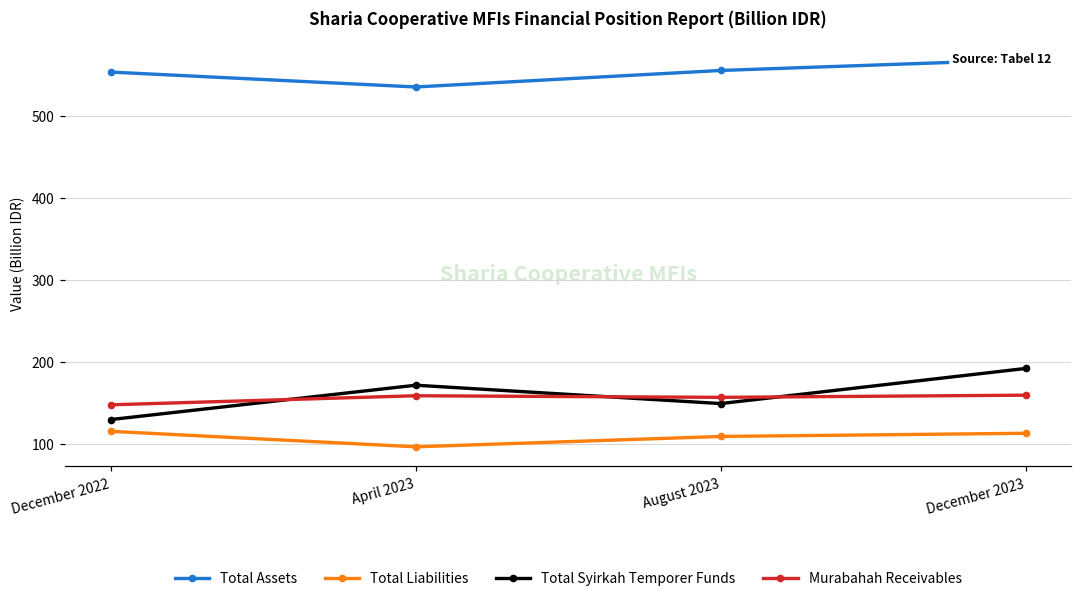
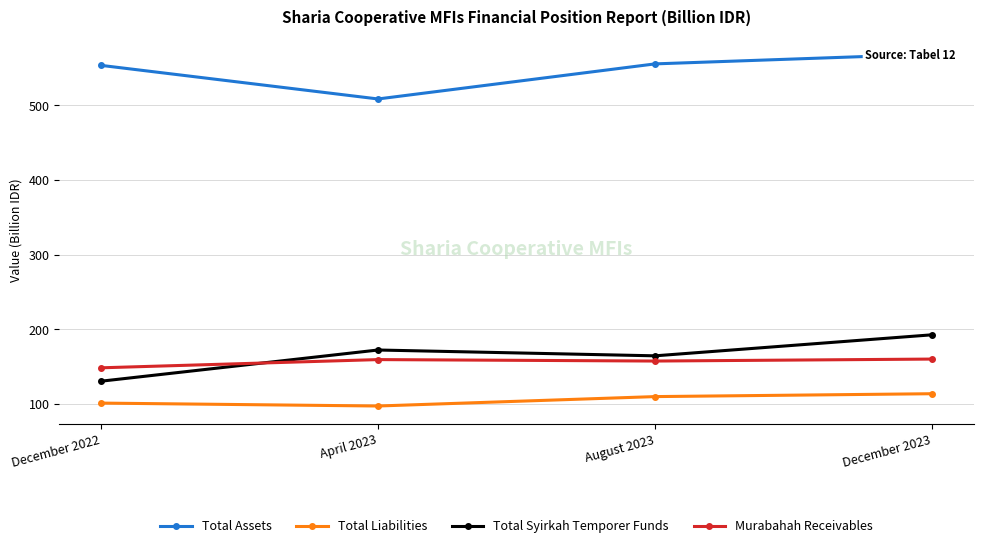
  {
    "Total Assets": {
      "December 2022": 550,
-     "April 2023": 540,
+     "April 2023": 510,
      "August 2023": 560
    },
    "Total Liabilities": {
-     "December 2022": 120,
+     "December 2022": 100,
      "April 2023": 100,
      "August 2023": 110,
      "December 2023": 110
    },
    "Total Syirkah Temporer Funds": {
      "December 2022": 130,
      "April 2023": 170,
-     "August 2023": 150,
+     "August 2023": 160,
      "December 2023": 190
    },
    "Murabahah Receivables": {
      "December 2022": 150,
      "April 2023": 160,
      "August 2023": 160,
      "December 2023": 160
    }
  }
